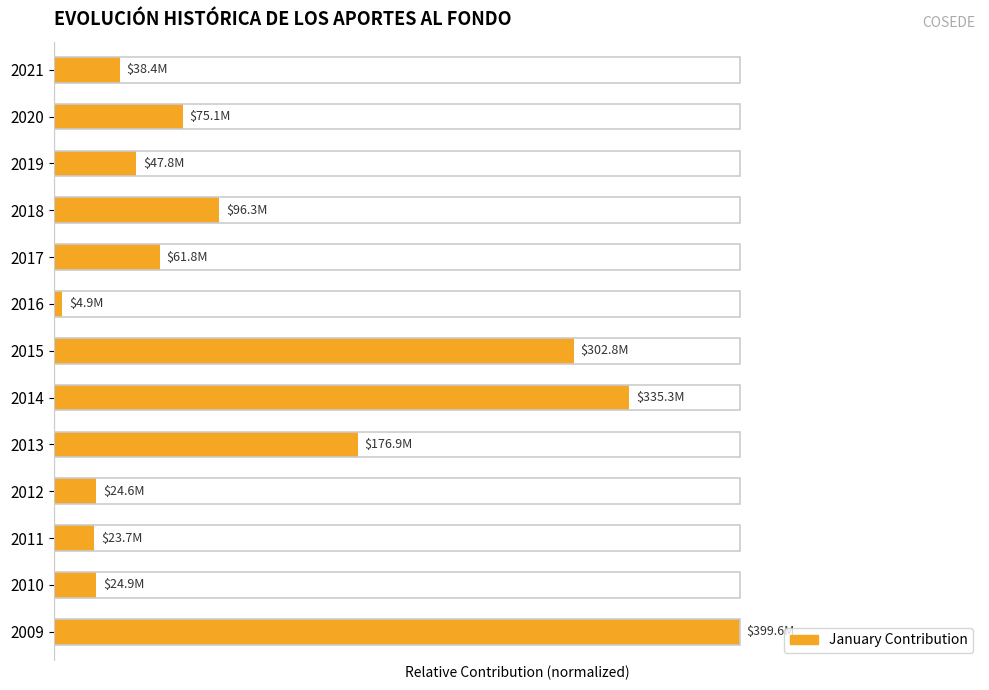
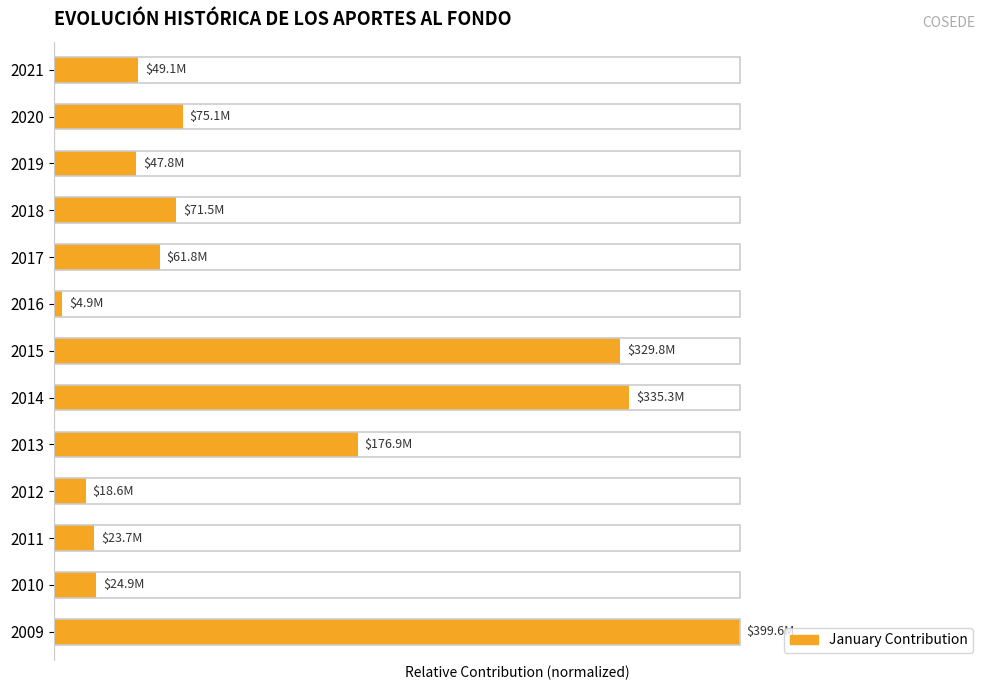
  {
-   "2021": "$38.4M",
-   "2018": "$96.3M",
-   "2015": "$302.8M",
-   "2012": "$24.6M"
+   "2021": "$49.1M",
+   "2018": "$71.5M",
+   "2015": "$329.8M",
+   "2012": "$18.6M"
  }
